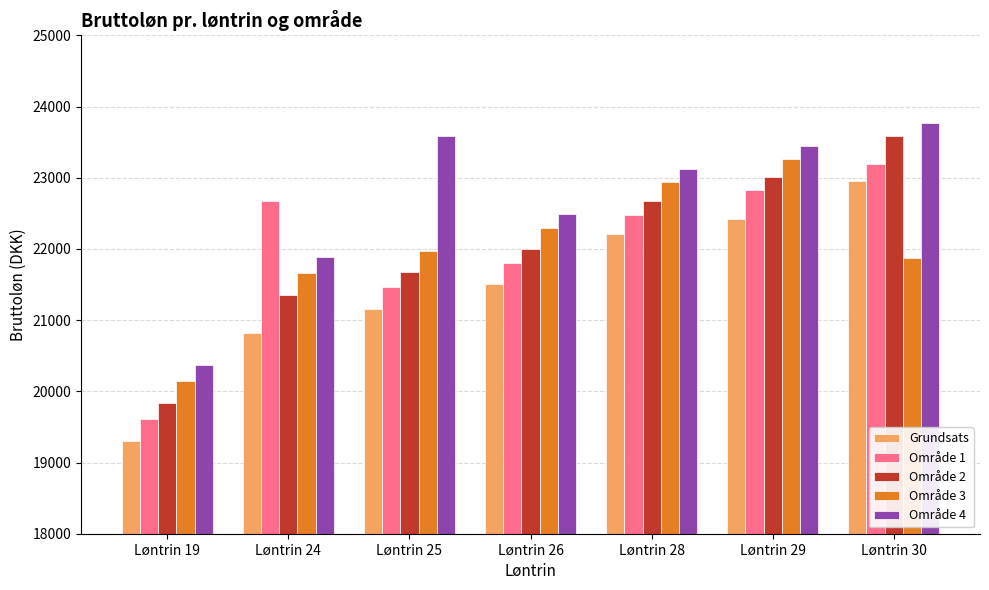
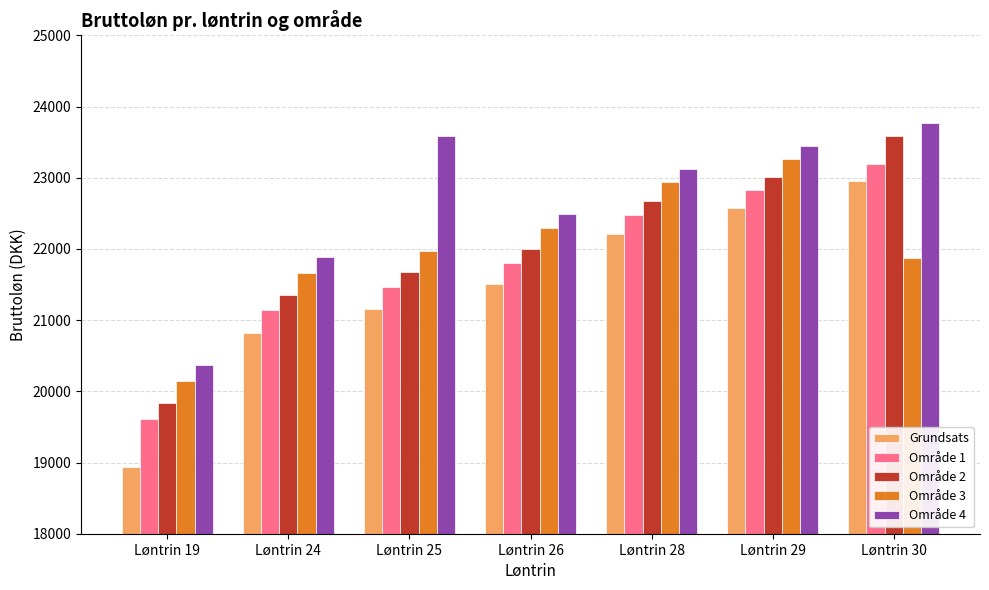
  {
    "Grundsats": {
-     "Løntrin 19": 19300,
+     "Løntrin 19": 18900,
      "Løntrin 24": 20800,
      "Løntrin 25": 21200,
      "Løntrin 26": 21500,
      "Løntrin 28": 22200,
-     "Løntrin 29": 22400,
+     "Løntrin 29": 22600,
      "Løntrin 30": 23000
    },
    "Område 1": {
      "Løntrin 19": 19600,
-     "Løntrin 24": 22700,
+     "Løntrin 24": 21100,
      "Løntrin 25": 21500,
      "Løntrin 26": 21800,
      "Løntrin 28": 22500,
      "Løntrin 29": 22800,
      "Løntrin 30": 23200
    },
    "Område 2": {
      "Løntrin 19": 19800,
      "Løntrin 24": 21400,
      "Løntrin 25": 21700,
      "Løntrin 26": 22000,
      "Løntrin 28": 22700,
      "Løntrin 29": 23000,
      "Løntrin 30": 23600
    },
    "Område 3": {
      "Løntrin 19": 20100,
      "Løntrin 24": 21700,
      "Løntrin 25": 22000,
      "Løntrin 26": 22300,
      "Løntrin 28": 22900,
      "Løntrin 29": 23300,
      "Løntrin 30": 21900
    },
    "Område 4": {
      "Løntrin 19": 20400,
      "Løntrin 24": 21900,
      "Løntrin 25": 23600,
      "Løntrin 26": 22500,
      "Løntrin 28": 23100,
      "Løntrin 29": 23400,
      "Løntrin 30": 23800
    }
  }
